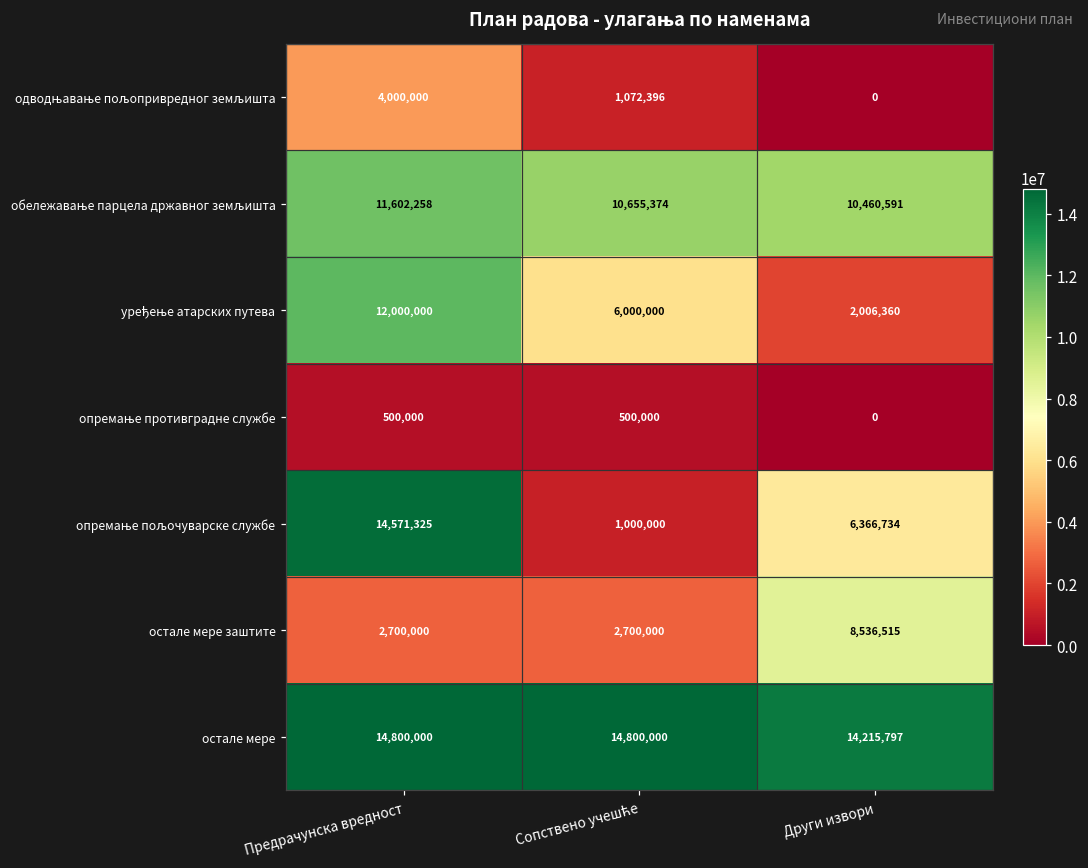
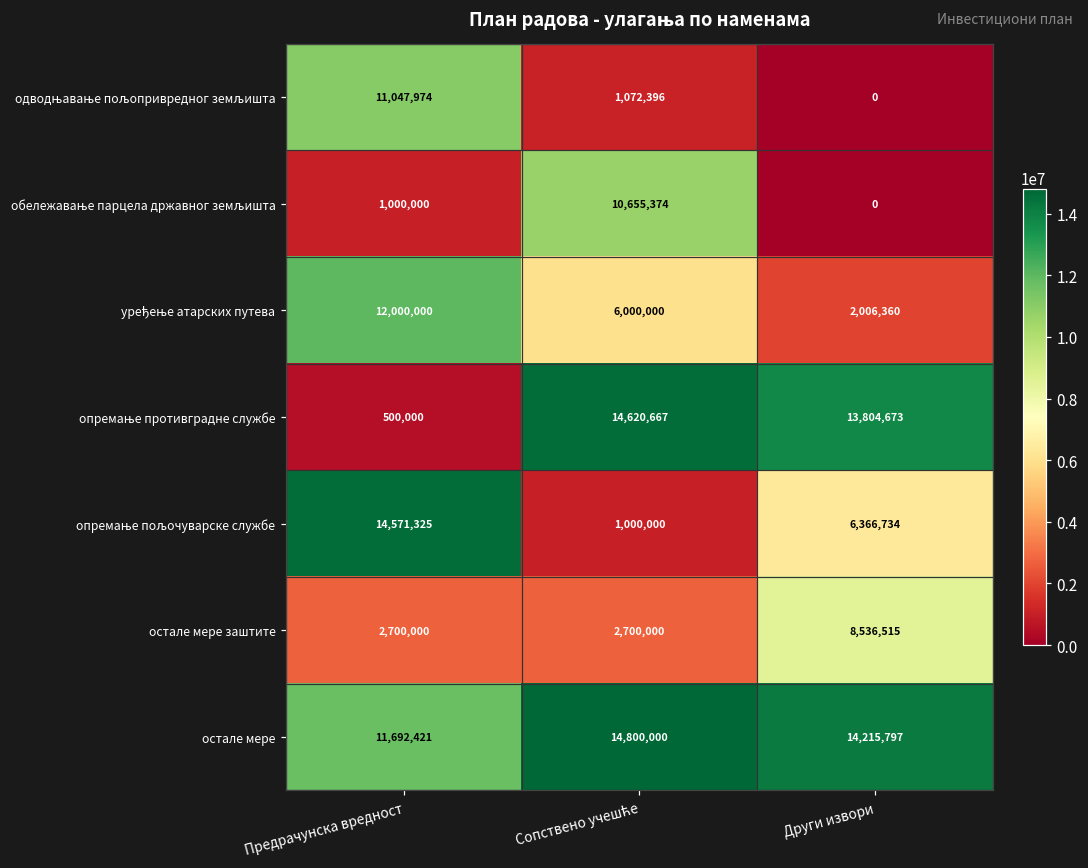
  {
    "одводњавање пољопривредног земљишта": {
-     "Предрачунска вредност": "4,000,000",
+     "Предрачунска вредност": "11,047,974",
      "Сопствено учешће": "1,072,396",
      "Други извори": "0"
    },
    "обележавање парцела државног земљишта": {
-     "Предрачунска вредност": "11,602,258",
+     "Предрачунска вредност": "1,000,000",
      "Сопствено учешће": "10,655,374",
-     "Други извори": "10,460,591"
+     "Други извори": "0"
    },
    "уређење атарских путева": {
      "Предрачунска вредност": "12,000,000",
      "Сопствено учешће": "6,000,000",
      "Други извори": "2,006,360"
    },
    "опремање противградне службе": {
      "Предрачунска вредност": "500,000",
-     "Сопствено учешће": "500,000",
-     "Други извори": "0"
+     "Сопствено учешће": "14,620,667",
+     "Други извори": "13,804,673"
    },
    "опремање пољочуварске службе": {
      "Предрачунска вредност": "14,571,325",
      "Сопствено учешће": "1,000,000",
      "Други извори": "6,366,734"
    },
    "остале мере заштите": {
      "Предрачунска вредност": "2,700,000",
      "Сопствено учешће": "2,700,000",
      "Други извори": "8,536,515"
    },
    "остале мере": {
-     "Предрачунска вредност": "14,800,000",
+     "Предрачунска вредност": "11,692,421",
      "Сопствено учешће": "14,800,000",
      "Други извори": "14,215,797"
    }
  }
